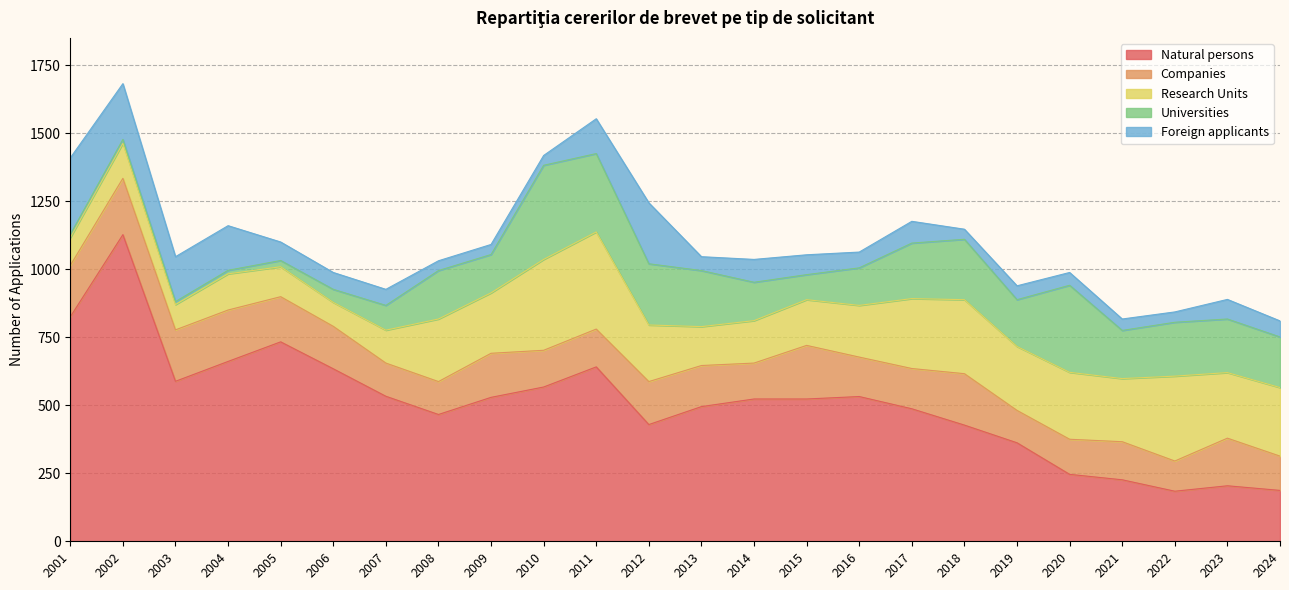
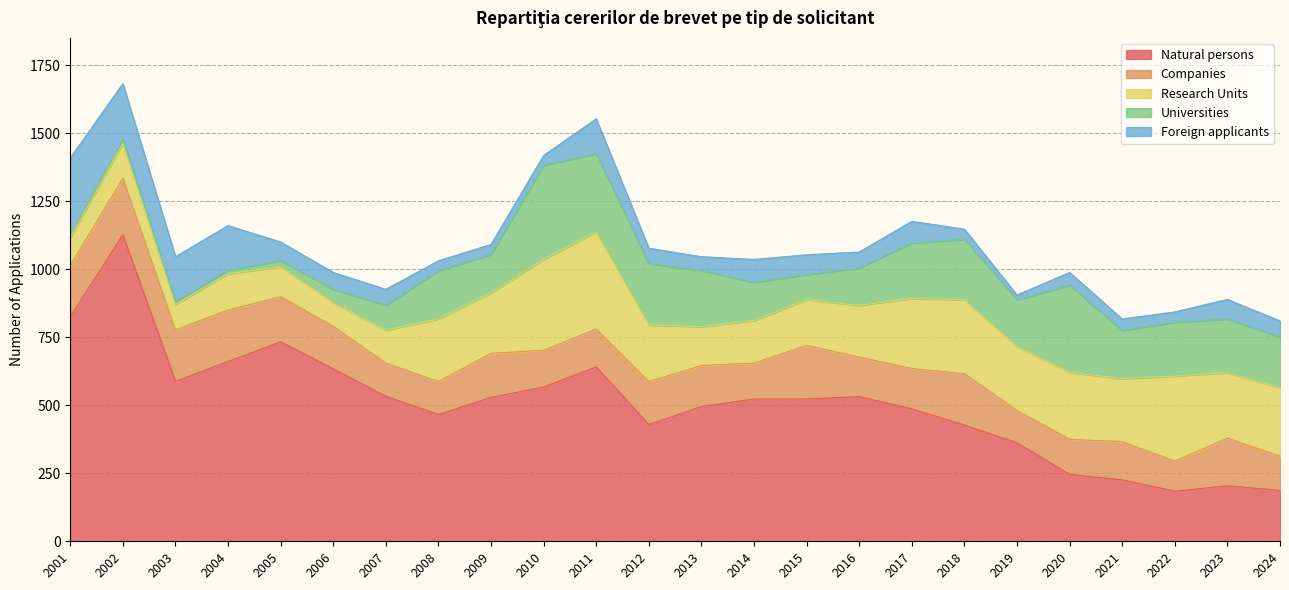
  {
    "Research Units": {
      "2001": 100,
      "2002": 130,
      "2003": 90,
      "2004": 130,
      "2005": 110,
      "2006": 90,
      "2007": 120,
      "2008": 230,
      "2009": 220,
      "2010": 330,
      "2011": 360,
      "2012": 210,
      "2013": 140,
      "2014": 160,
      "2015": 170,
      "2016": 190,
      "2017": 260,
      "2018": 270,
      "2019": 240,
      "2020": 250,
      "2021": 230,
      "2022": 310,
      "2023": 240,
      "2024": 250
    },
    "Universities": {
      "2001": 10,
      "2002": 10,
      "2003": 10,
      "2004": 10,
      "2005": 20,
      "2006": 50,
      "2007": 90,
      "2008": 180,
      "2009": 140,
      "2010": 350,
      "2011": 290,
      "2012": 230,
      "2013": 210,
      "2014": 140,
      "2015": 90,
      "2016": 140,
      "2017": 200,
      "2018": 220,
      "2019": 170,
      "2020": 320,
      "2021": 180,
      "2022": 200,
      "2023": 200,
      "2024": 190
    },
    "Foreign applicants": {
      "2001": 280,
      "2002": 210,
      "2003": 170,
      "2004": 160,
      "2005": 70,
      "2006": 60,
      "2007": 60,
      "2008": 40,
      "2009": 40,
      "2010": 40,
      "2011": 130,
-     "2012": 220,
+     "2012": 60,
      "2013": 50,
      "2014": 80,
      "2015": 70,
      "2016": 60,
      "2017": 80,
      "2018": 40,
-     "2019": 50,
+     "2019": 20,
      "2020": 50,
      "2021": 40,
      "2022": 40,
      "2023": 70,
      "2024": 60
    }
  }
